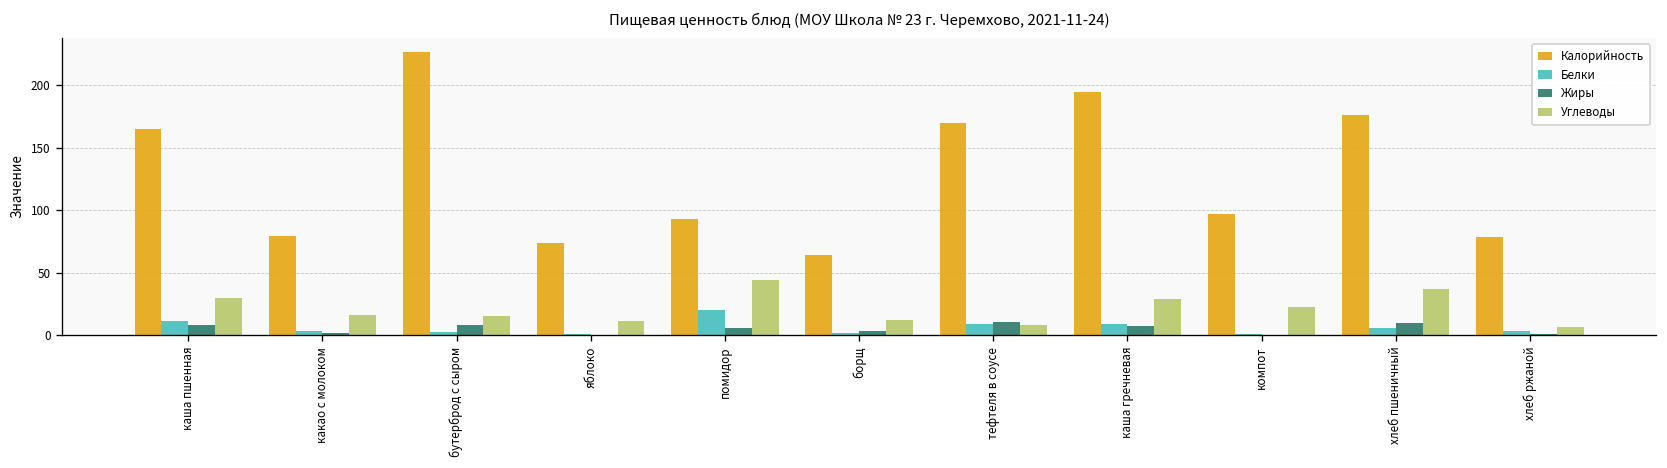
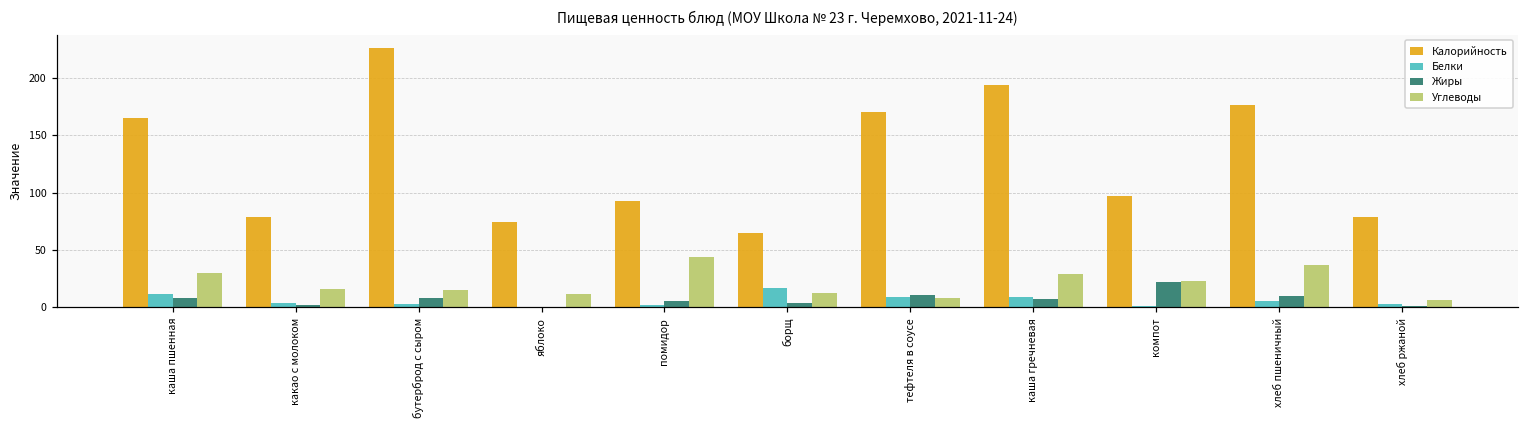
  {
    "Калорийность": {
      "каша пшенная": 165,
      "какао с молоком": 79,
      "бутерброд с сыром": 226,
      "яблоко": 74,
      "помидор": 93,
      "борщ": 64,
      "тефтеля в соусе": 170,
      "каша гречневая": 194,
      "компот": 97,
      "хлеб пшеничный": 176,
      "хлеб ржаной": 78
    },
    "Белки": {
      "каша пшенная": 12,
      "какао с молоком": 3,
-     "помидор": 20,
-     "борщ": 2,
+     "помидор": 1,
+     "борщ": 16,
      "тефтеля в соусе": 9,
      "каша гречневая": 9,
      "хлеб пшеничный": 6,
      "хлеб ржаной": 3
    },
    "Жиры": {
      "каша пшенная": 8,
      "бутерброд с сыром": 8,
      "помидор": 5,
      "борщ": 3,
      "тефтеля в соусе": 11,
      "каша гречневая": 7,
-     "компот": 0,
+     "компот": 22,
      "хлеб пшеничный": 10
    },
    "Углеводы": {
      "каша пшенная": 29,
      "какао с молоком": 16,
      "бутерброд с сыром": 15,
      "яблоко": 11,
      "помидор": 44,
      "борщ": 12,
      "тефтеля в соусе": 8,
      "каша гречневая": 29,
      "компот": 23,
      "хлеб пшеничный": 37,
      "хлеб ржаной": 6
    }
  }
